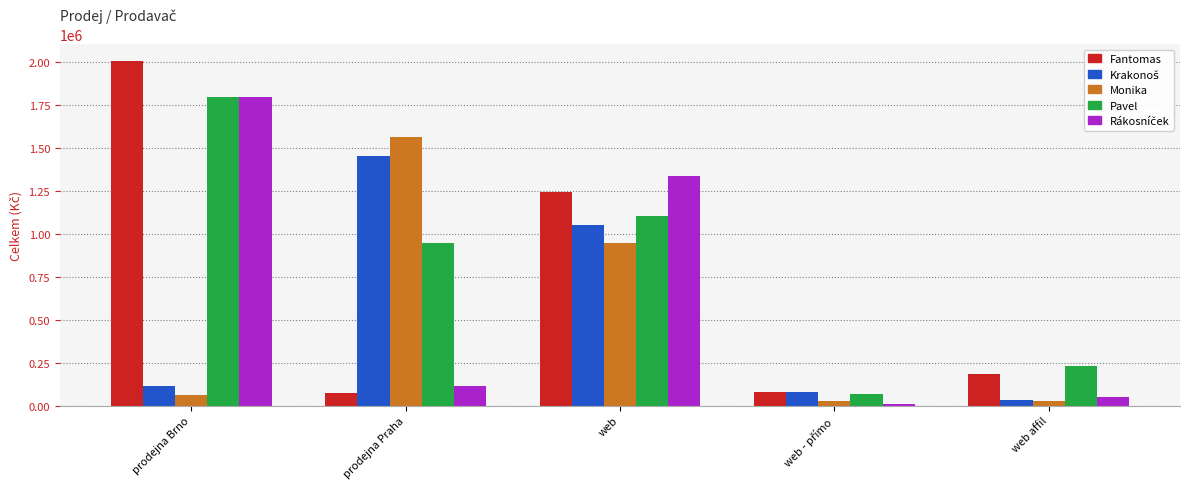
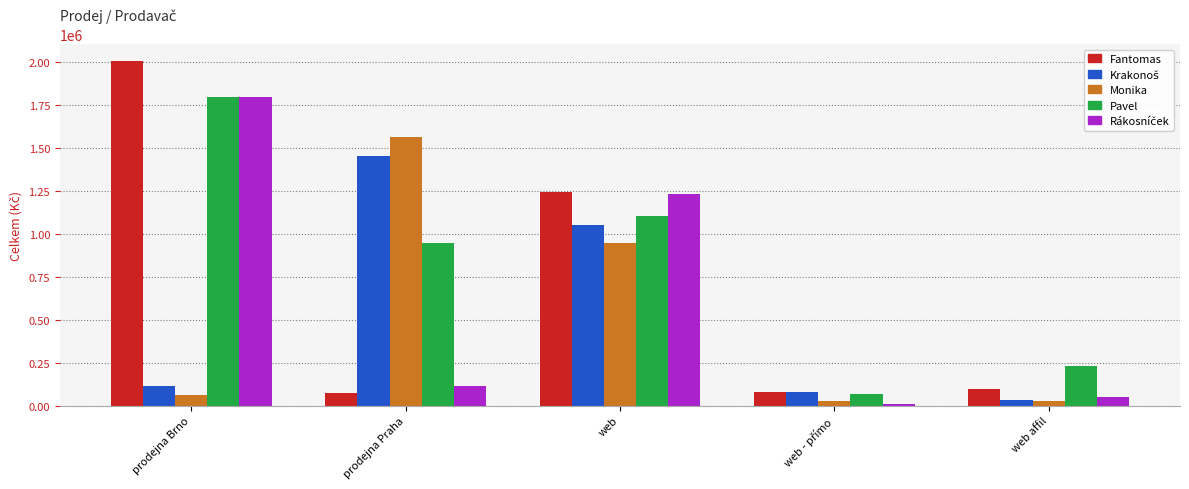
  {
    "Fantomas": {
      "prodejna Brno": 2000000,
      "prodejna Praha": 70000,
      "web": 1240000,
      "web - přímo": 80000,
-     "web affil": 180000
+     "web affil": 90000
    },
    "Krakonoš": {
      "prodejna Brno": 110000,
      "prodejna Praha": 1450000,
      "web": 1050000,
      "web - přímo": 80000,
      "web affil": 30000
    },
    "Monika": {
      "prodejna Brno": 60000,
      "prodejna Praha": 1560000,
      "web": 940000,
      "web - přímo": 30000,
      "web affil": 30000
    },
    "Pavel": {
      "prodejna Brno": 1800000,
      "prodejna Praha": 950000,
      "web": 1100000,
      "web - přímo": 70000,
      "web affil": 230000
    },
    "Rákosníček": {
      "prodejna Brno": 1800000,
      "prodejna Praha": 110000,
-     "web": 1340000,
+     "web": 1230000,
      "web affil": 50000
    }
  }
